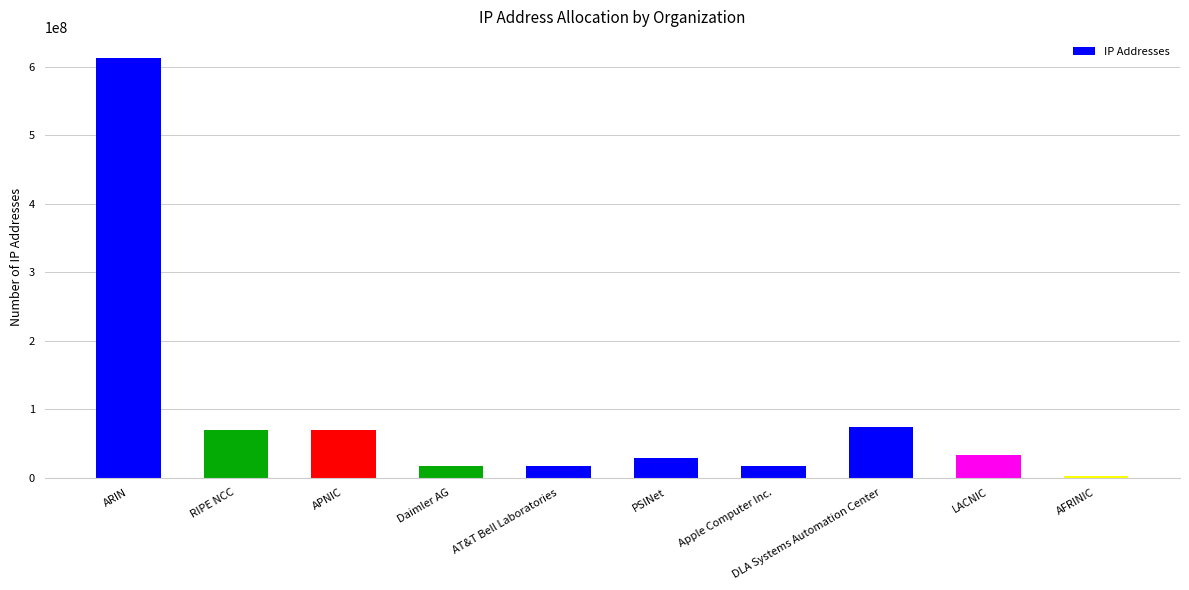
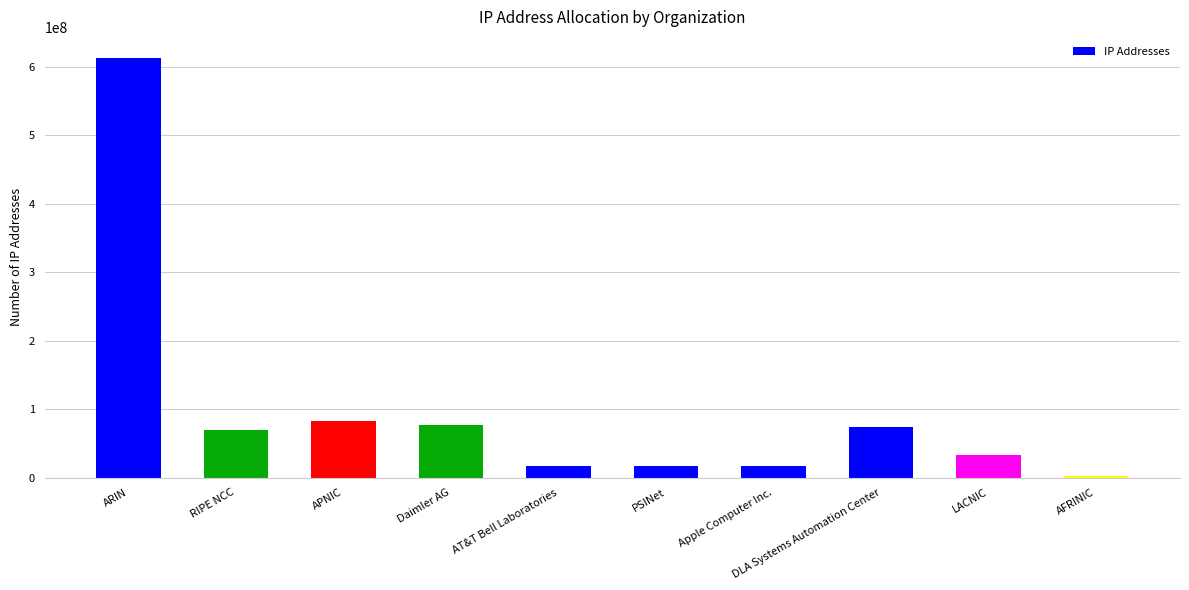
  {
    "ARIN": 610000000,
    "RIPE NCC": 70000000,
-   "APNIC": 70000000,
-   "Daimler AG": 20000000,
+   "APNIC": 80000000,
+   "Daimler AG": 80000000,
    "AT&T Bell Laboratories": 20000000,
-   "PSINet": 30000000,
+   "PSINet": 20000000,
    "Apple Computer Inc.": 20000000,
    "DLA Systems Automation Center": 70000000,
    "LACNIC": 30000000
  }
